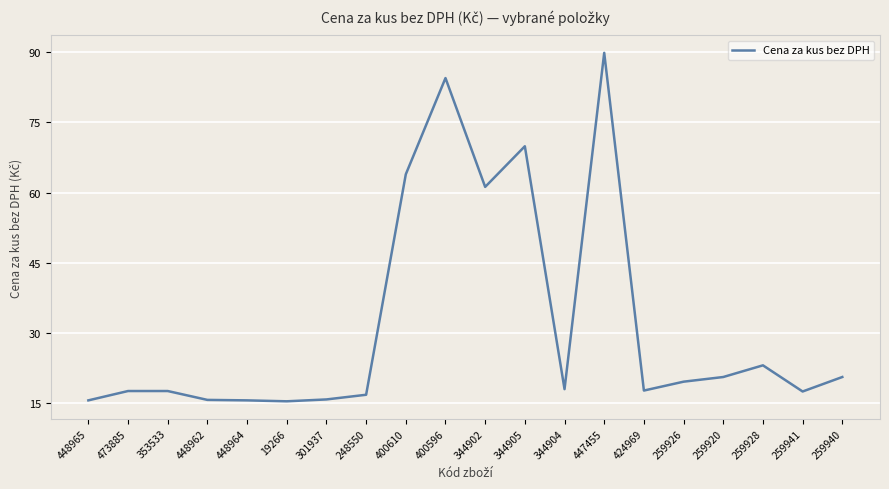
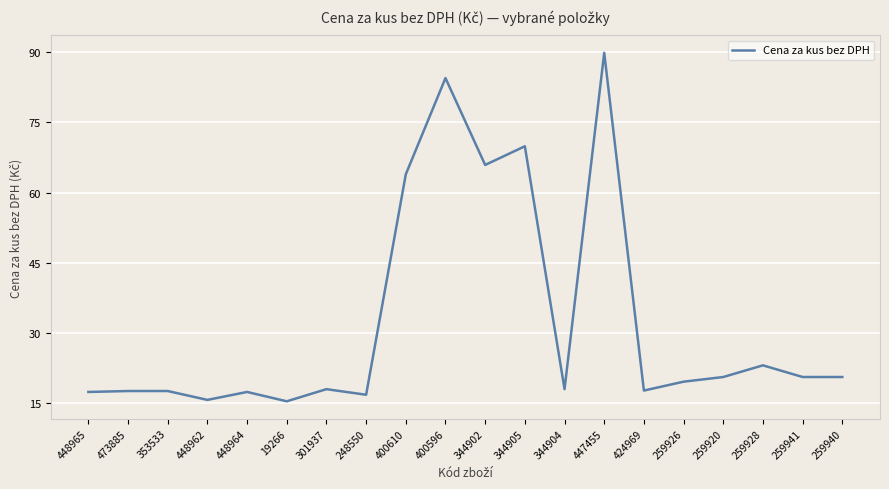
  {
-   "448965": 16,
+   "448965": 17,
    "473885": 18,
    "353533": 18,
    "448962": 16,
-   "448964": 16,
+   "448964": 17,
    "19266": 15,
-   "301937": 16,
+   "301937": 18,
    "248550": 17,
    "400610": 64,
    "400596": 85,
-   "344902": 61,
+   "344902": 66,
    "344905": 70,
    "344904": 18,
    "447455": 90,
    "424969": 18,
    "259926": 20,
    "259920": 21,
    "259928": 23,
-   "259941": 17,
+   "259941": 21,
    "259940": 21
  }
